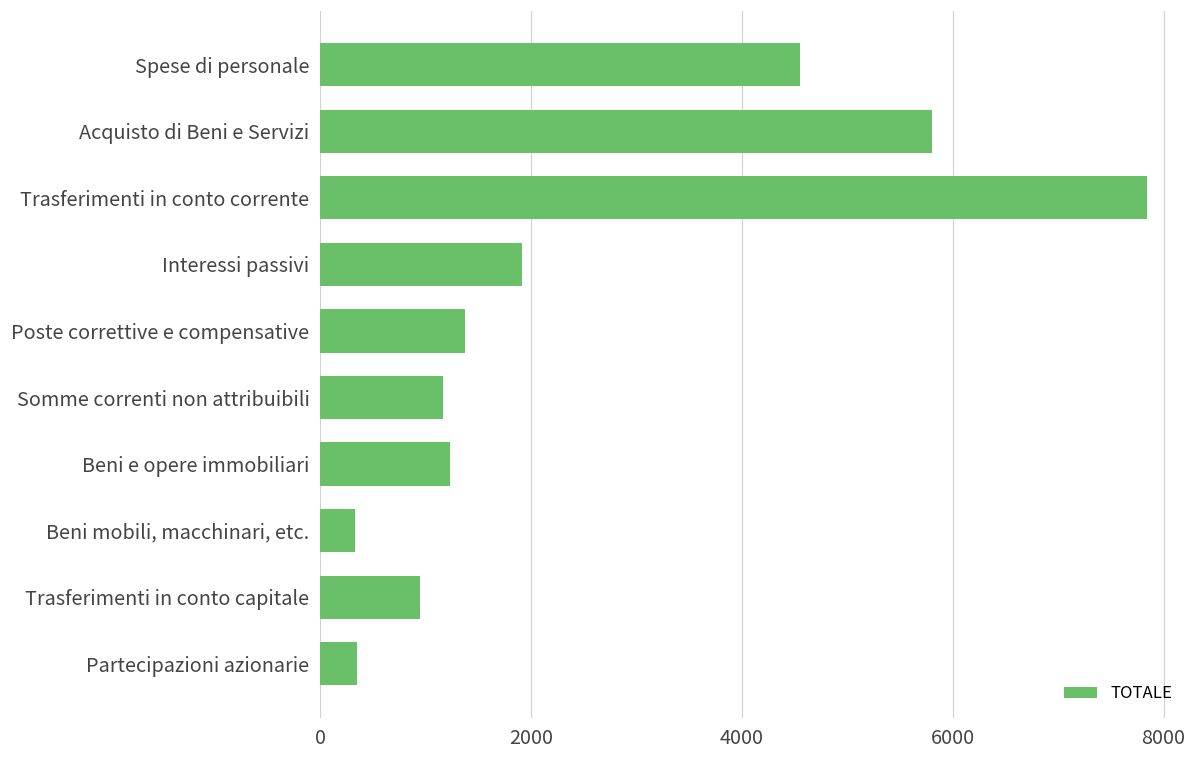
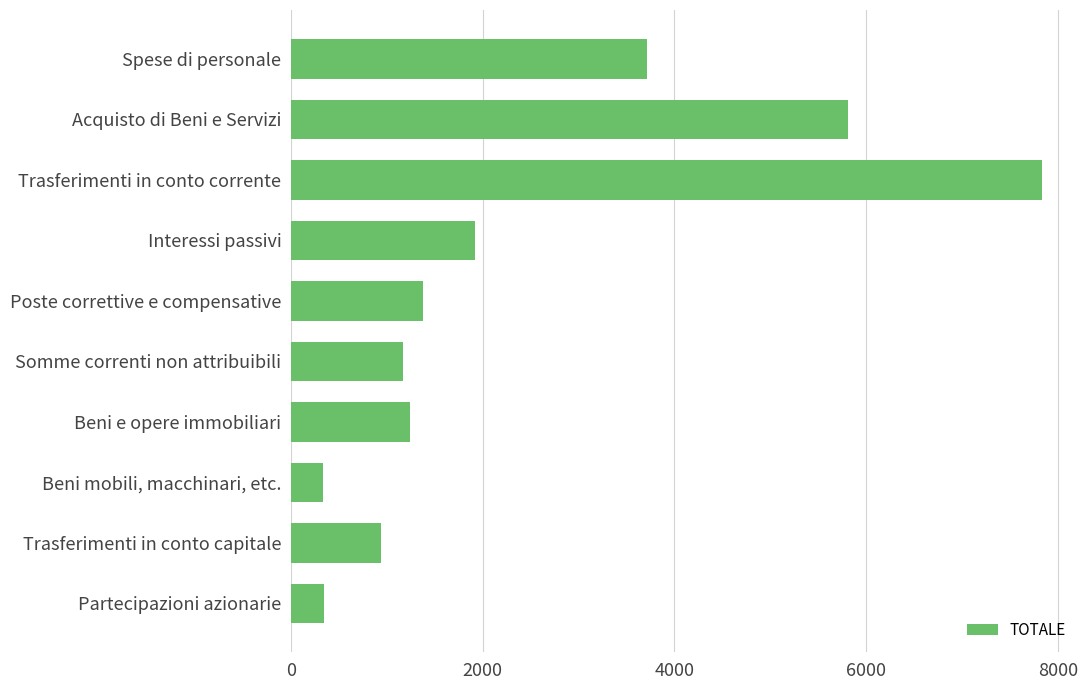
  {
-   "Spese di personale": 4500,
+   "Spese di personale": 3700,
    "Acquisto di Beni e Servizi": 5800,
    "Trasferimenti in conto corrente": 7800,
    "Interessi passivi": 1900,
    "Poste correttive e compensative": 1400,
    "Somme correnti non attribuibili": 1200,
    "Beni e opere immobiliari": 1200,
    "Beni mobili, macchinari, etc.": 300,
    "Trasferimenti in conto capitale": 900,
    "Partecipazioni azionarie": 300
  }
